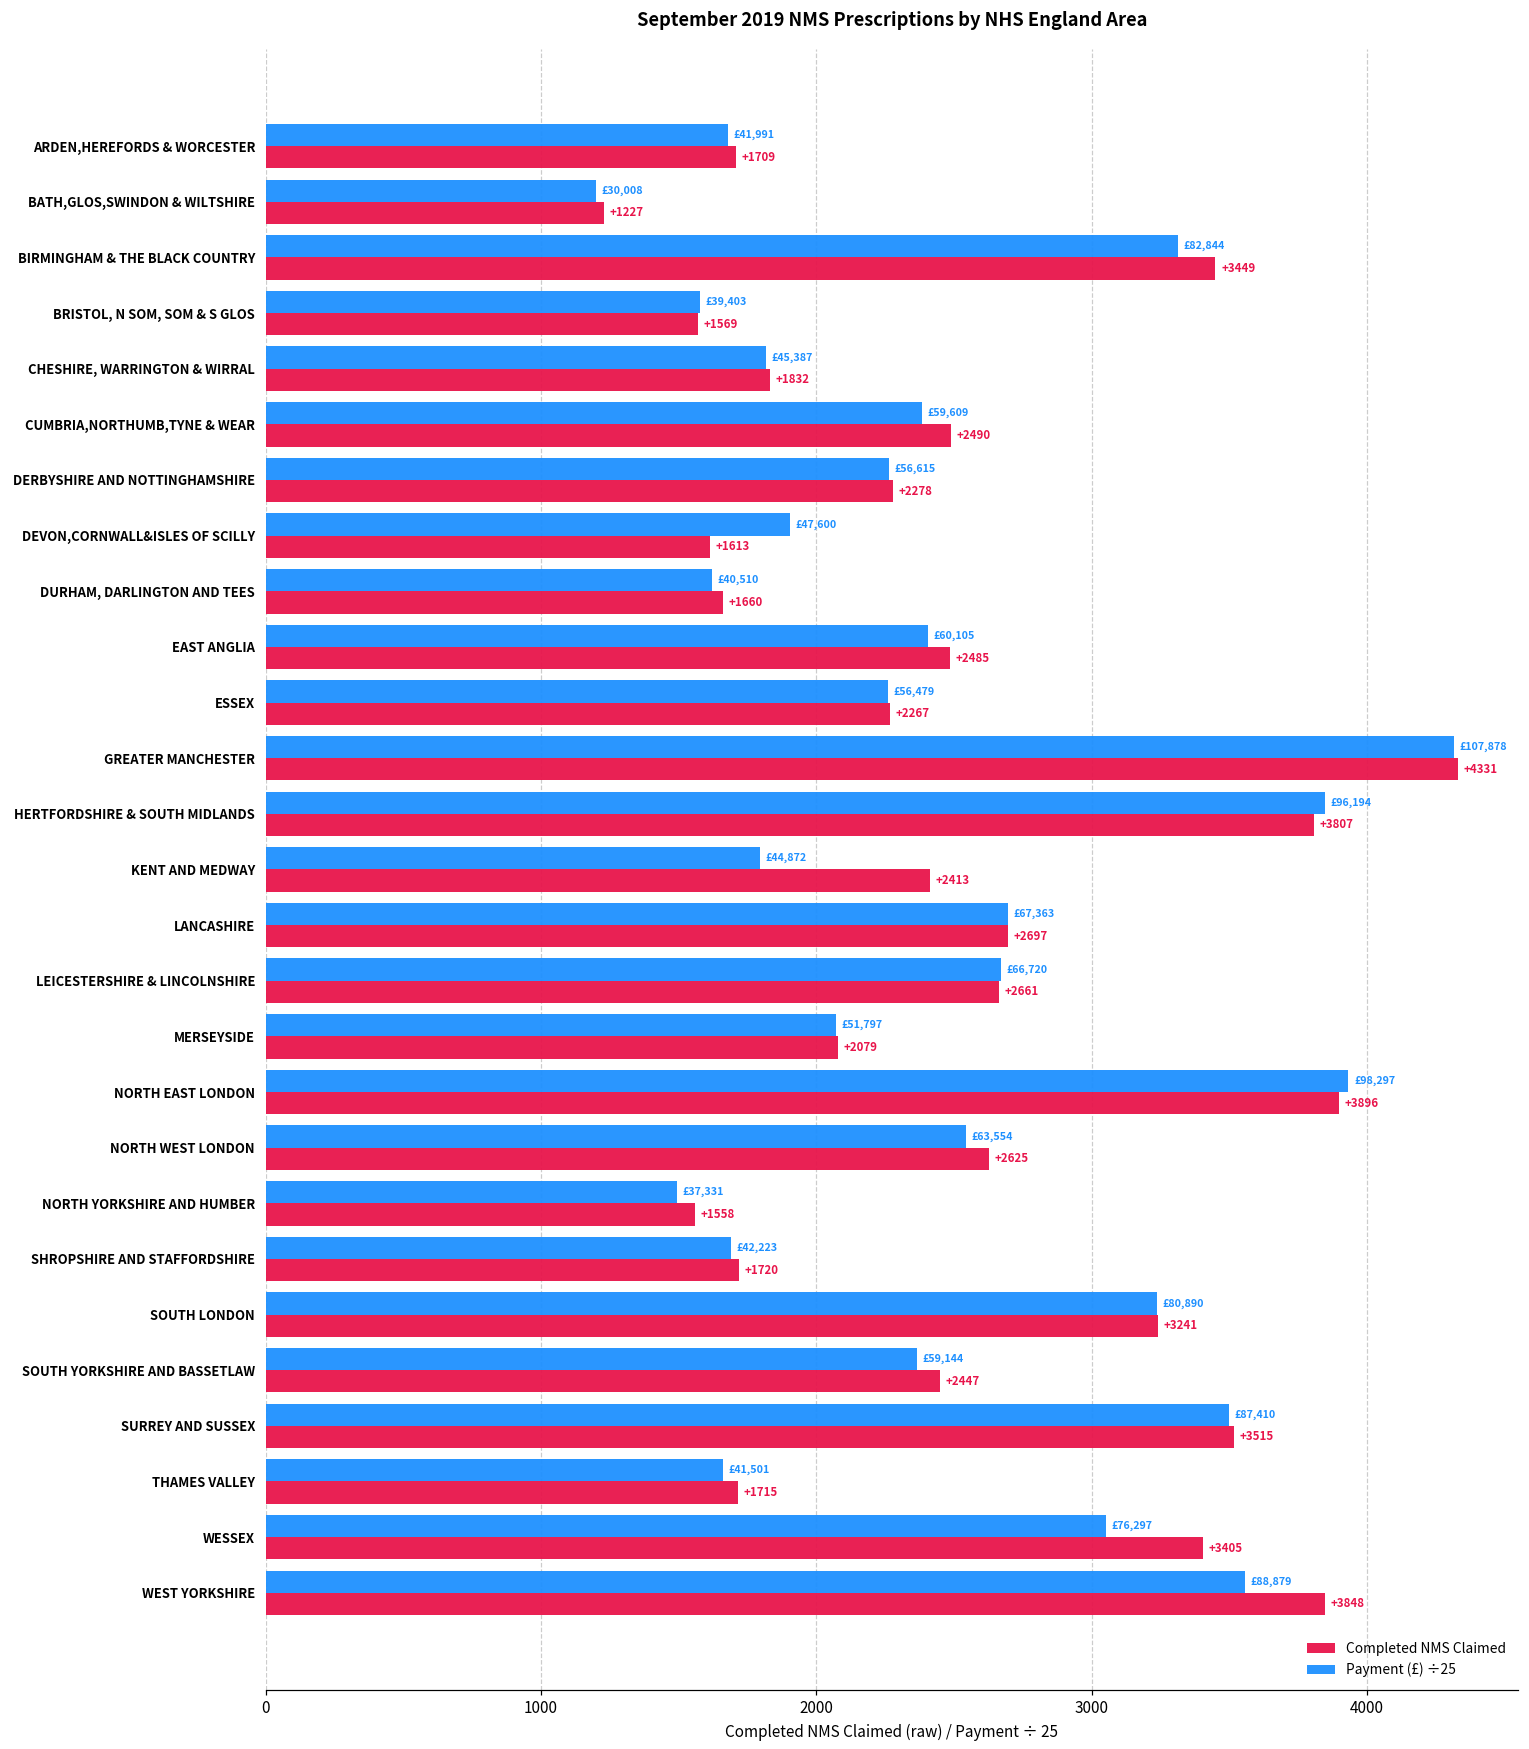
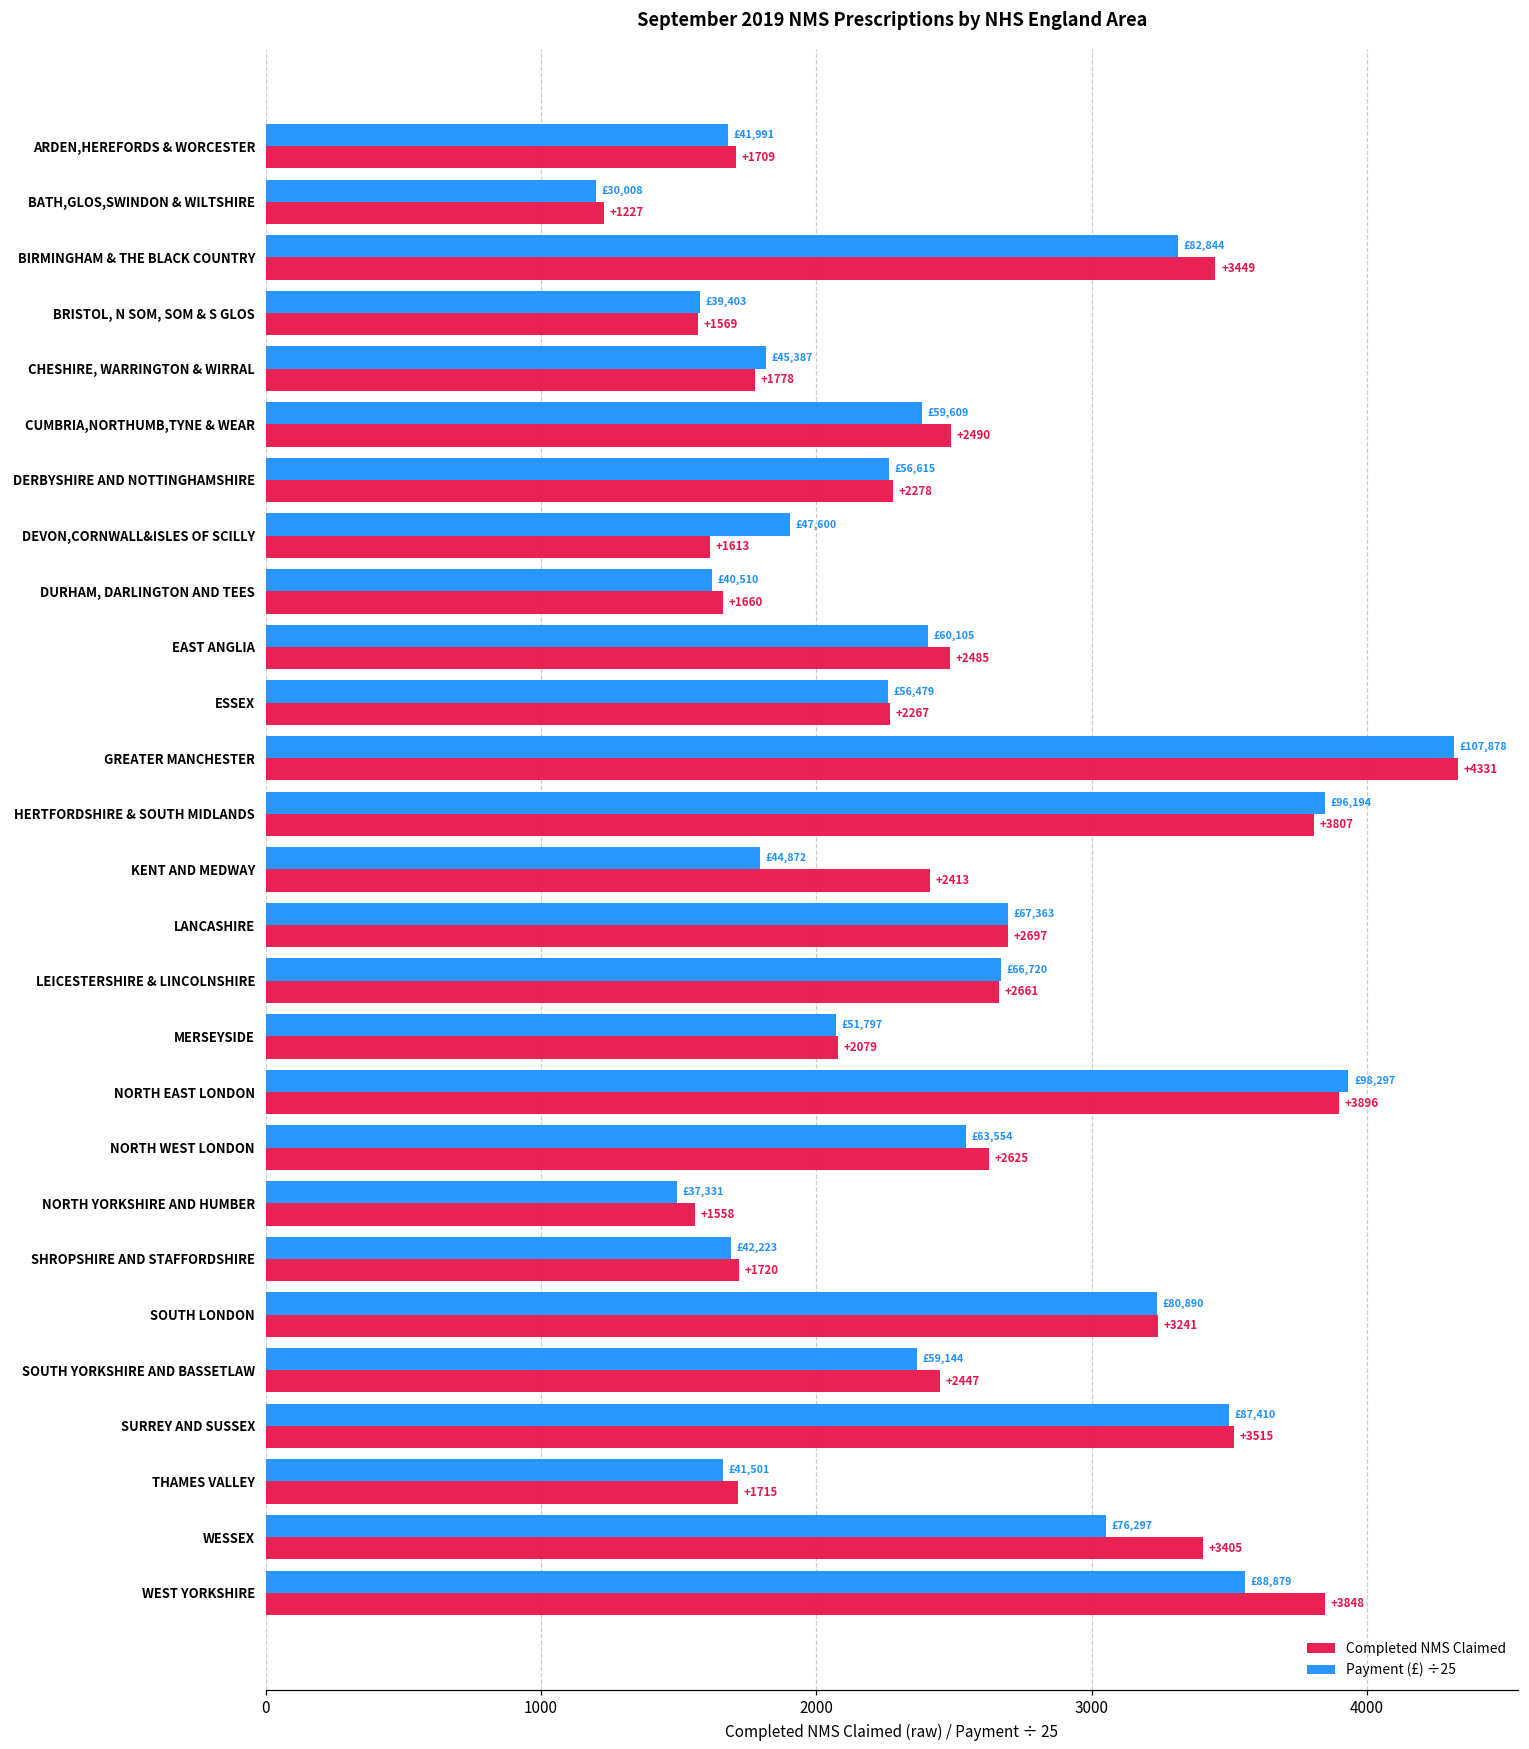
  {
    "Completed NMS Claimed": {
      "ARDEN,HEREFORDS & WORCESTER": "+1709",
      "BATH,GLOS,SWINDON & WILTSHIRE": "+1227",
      "BIRMINGHAM & THE BLACK COUNTRY": "+3449",
      "BRISTOL, N SOM, SOM & S GLOS": "+1569",
-     "CHESHIRE, WARRINGTON & WIRRAL": "+1832",
+     "CHESHIRE, WARRINGTON & WIRRAL": "+1778",
      "CUMBRIA,NORTHUMB,TYNE & WEAR": "+2490",
      "DERBYSHIRE AND NOTTINGHAMSHIRE": "+2278",
      "DEVON,CORNWALL&ISLES OF SCILLY": "+1613",
      "DURHAM, DARLINGTON AND TEES": "+1660",
      "EAST ANGLIA": "+2485",
      "ESSEX": "+2267",
      "GREATER MANCHESTER": "+4331",
      "HERTFORDSHIRE & SOUTH MIDLANDS": "+3807",
      "KENT AND MEDWAY": "+2413",
      "LANCASHIRE": "+2697",
      "LEICESTERSHIRE & LINCOLNSHIRE": "+2661",
      "MERSEYSIDE": "+2079",
      "NORTH EAST LONDON": "+3896",
      "NORTH WEST LONDON": "+2625",
      "NORTH YORKSHIRE AND HUMBER": "+1558",
      "SHROPSHIRE AND STAFFORDSHIRE": "+1720",
      "SOUTH LONDON": "+3241",
      "SOUTH YORKSHIRE AND BASSETLAW": "+2447",
      "SURREY AND SUSSEX": "+3515",
      "THAMES VALLEY": "+1715",
      "WESSEX": "+3405",
      "WEST YORKSHIRE": "+3848"
    }
  }
